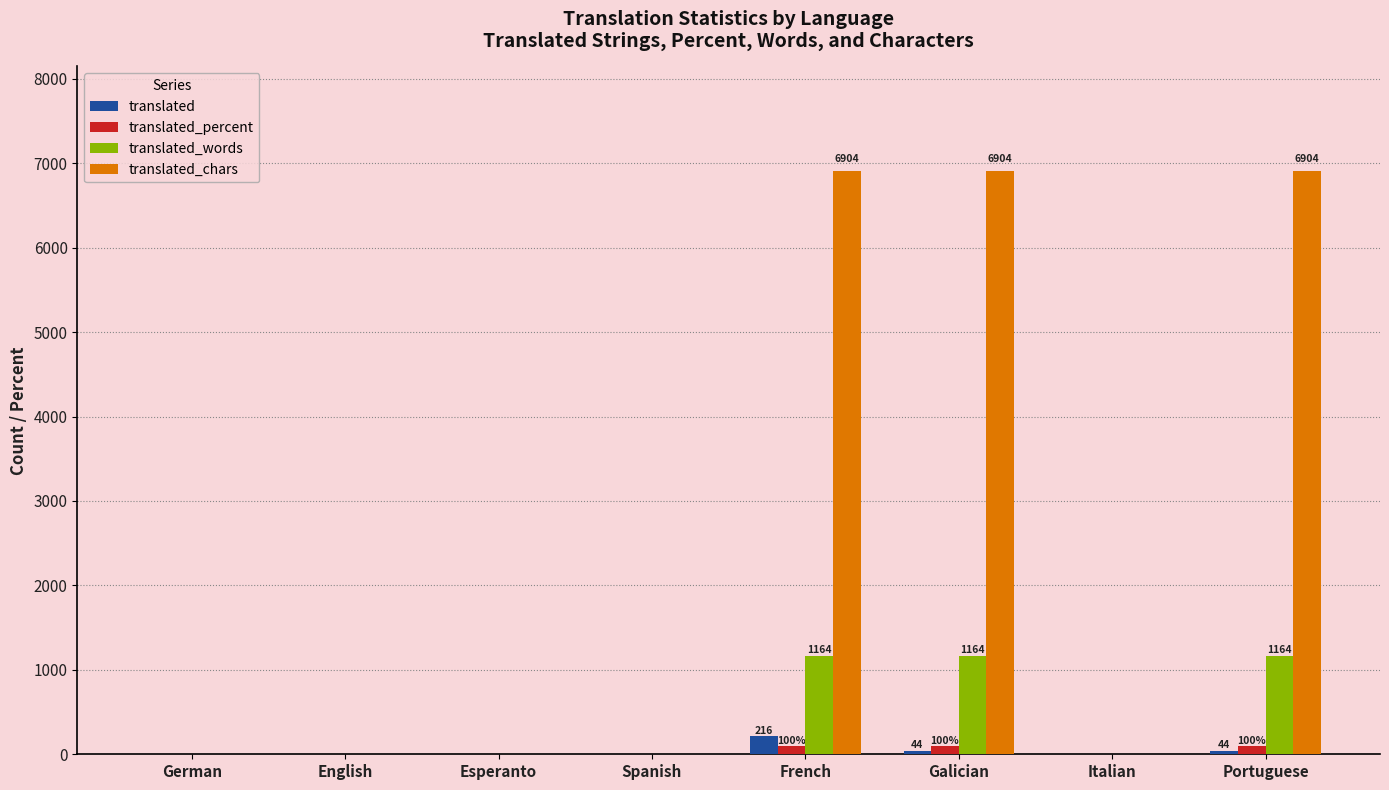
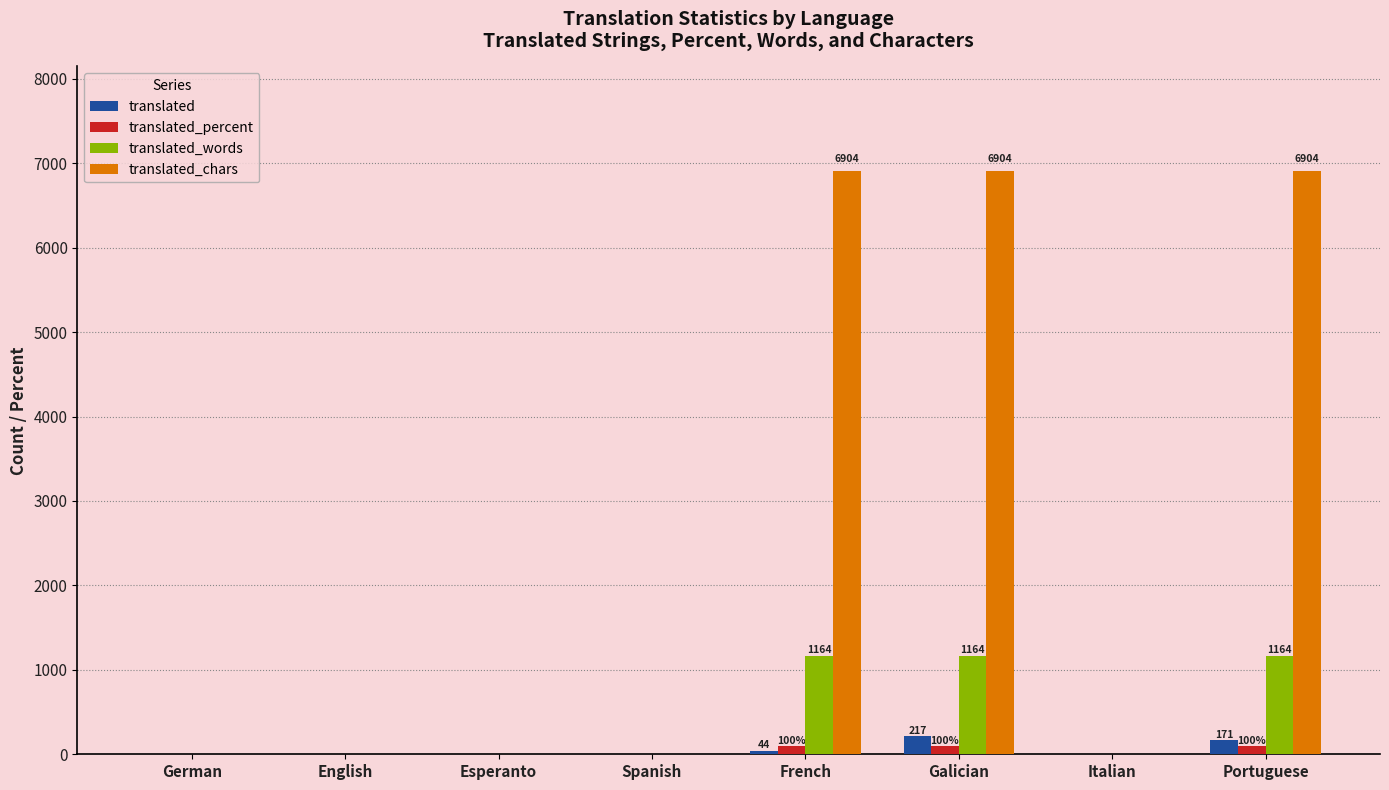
  {
    "translated": {
-     "French": "216",
-     "Galician": "44",
-     "Portuguese": "44"
+     "French": "44",
+     "Galician": "217",
+     "Portuguese": "171"
    },
    "translated_percent": {
      "French": "100%",
      "Galician": "100%",
      "Portuguese": "100%"
    },
    "translated_words": {
      "French": "1164",
      "Galician": "1164",
      "Portuguese": "1164"
    },
    "translated_chars": {
      "French": "6904",
      "Galician": "6904",
      "Portuguese": "6904"
    }
  }
